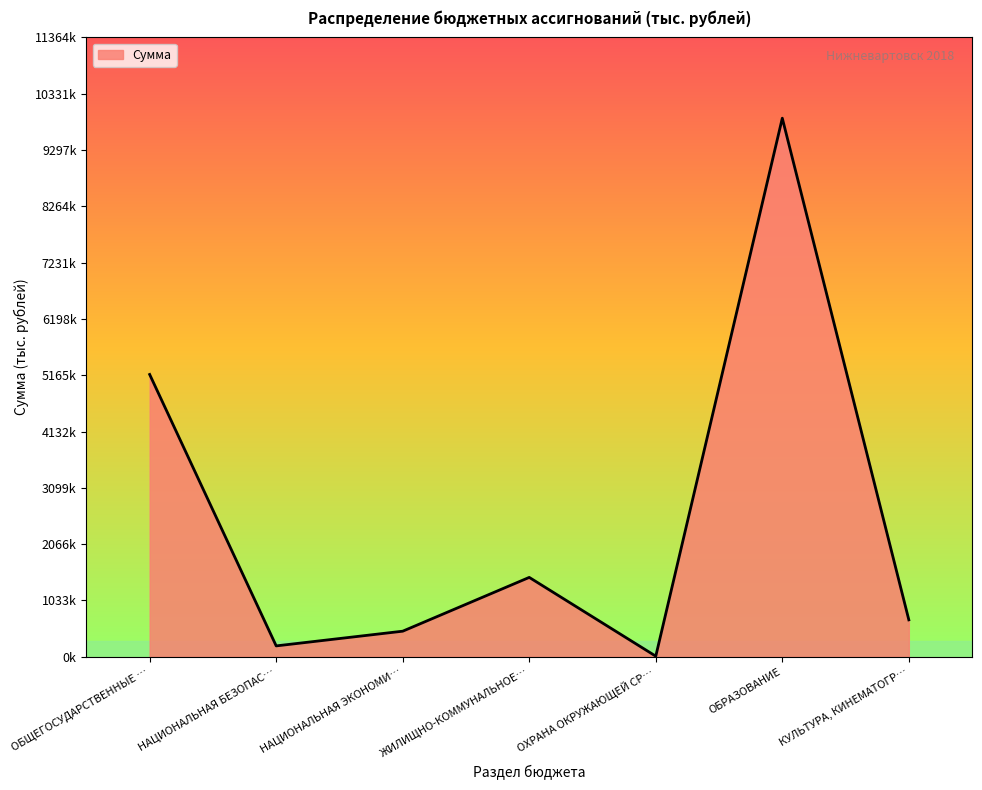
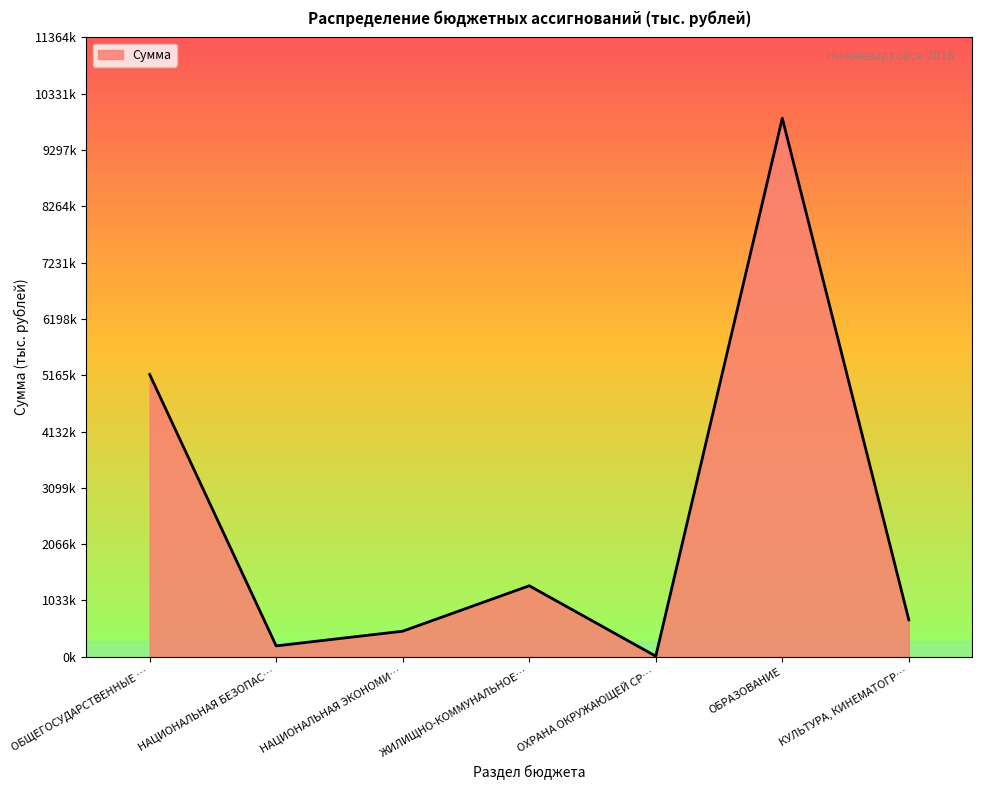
  {
    "ОБЩЕГОСУДАРСТВЕННЫЕ …": 5200000,
    "НАЦИОНАЛЬНАЯ ЭКОНОМИ…": 500000,
-   "ЖИЛИЩНО-КОММУНАЛЬНОЕ…": 1500000,
+   "ЖИЛИЩНО-КОММУНАЛЬНОЕ…": 1300000,
    "ОБРАЗОВАНИЕ": 9900000,
    "КУЛЬТУРА, КИНЕМАТОГР…": 700000
  }
